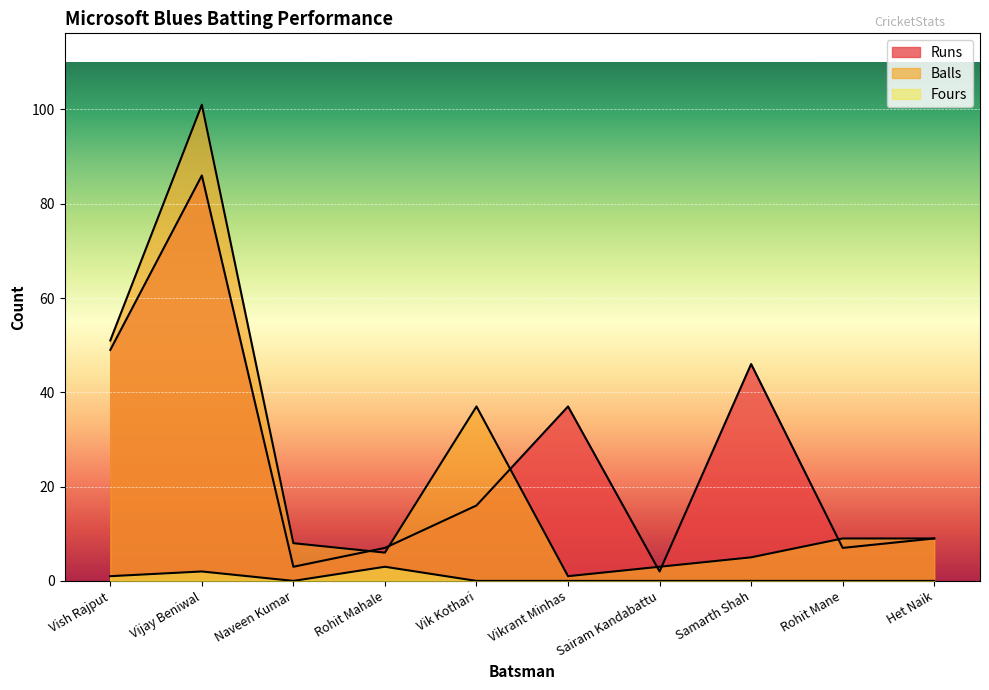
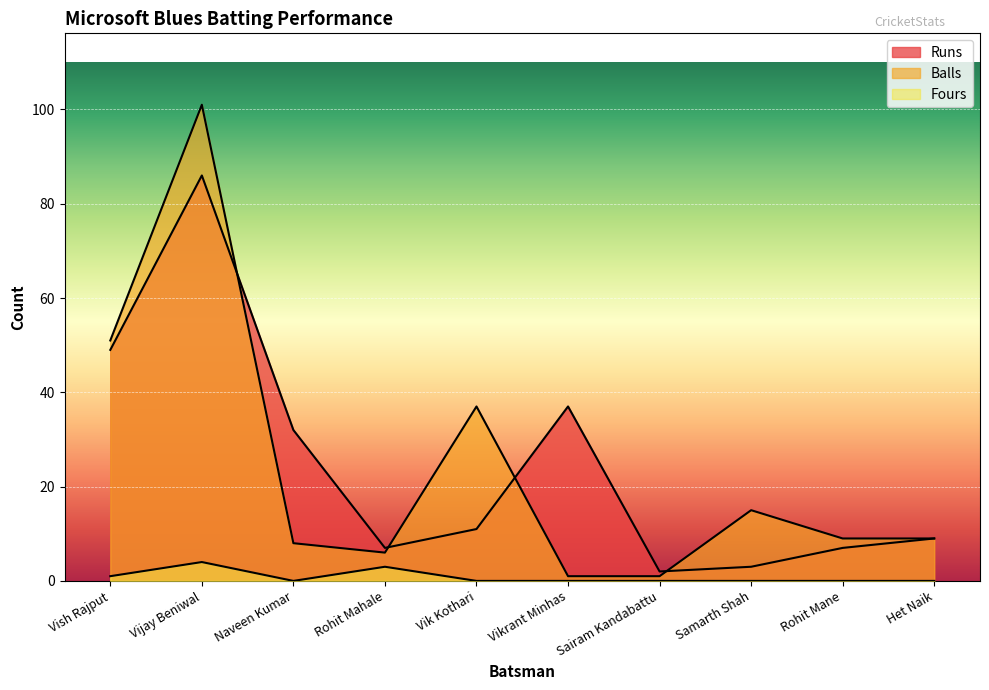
  {
    "Runs": {
      "Vish Rajput": 49,
      "Vijay Beniwal": 86,
-     "Naveen Kumar": 3,
+     "Naveen Kumar": 32,
      "Rohit Mahale": 7,
-     "Vik Kothari": 16,
+     "Vik Kothari": 11,
      "Vikrant Minhas": 37,
      "Sairam Kandabattu": 2,
-     "Samarth Shah": 46,
+     "Samarth Shah": 3,
      "Rohit Mane": 7
    },
    "Balls": {
      "Vish Rajput": 51,
      "Vijay Beniwal": 101,
      "Naveen Kumar": 8,
      "Rohit Mahale": 6,
      "Vik Kothari": 37,
      "Vikrant Minhas": 1,
-     "Sairam Kandabattu": 3,
-     "Samarth Shah": 5,
+     "Sairam Kandabattu": 1,
+     "Samarth Shah": 15,
      "Rohit Mane": 9
    },
    "Fours": {
      "Vish Rajput": 1,
-     "Vijay Beniwal": 2,
+     "Vijay Beniwal": 4,
      "Naveen Kumar": 0,
      "Rohit Mahale": 3,
      "Vik Kothari": 0,
      "Vikrant Minhas": 0,
      "Sairam Kandabattu": 0,
      "Samarth Shah": 0,
      "Rohit Mane": 0,
      "Het Naik": 0
    }
  }
